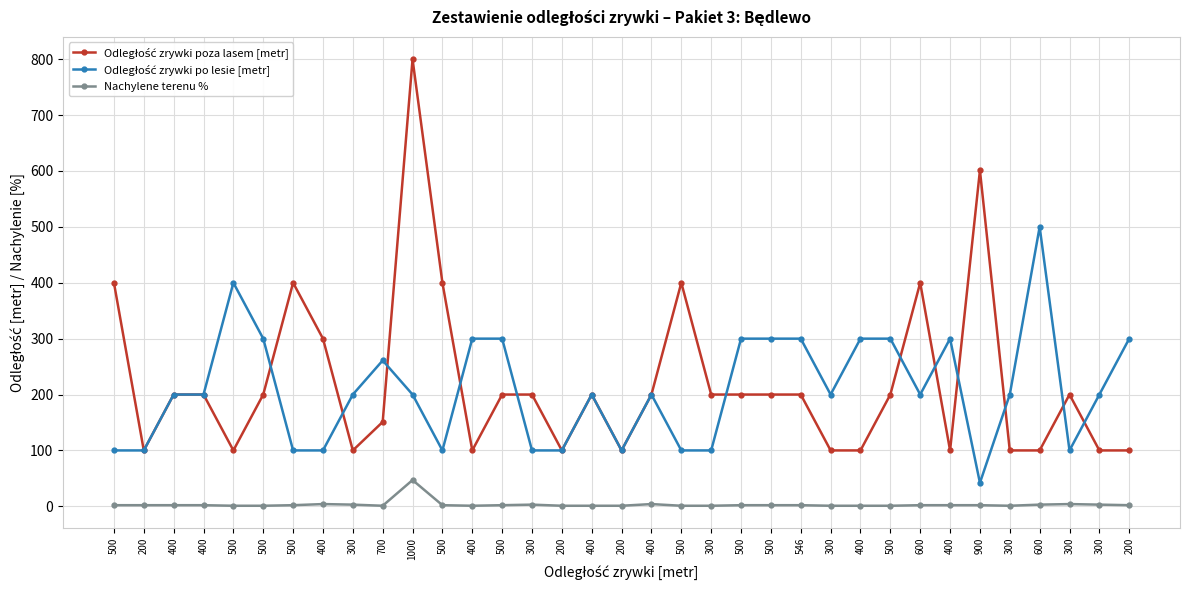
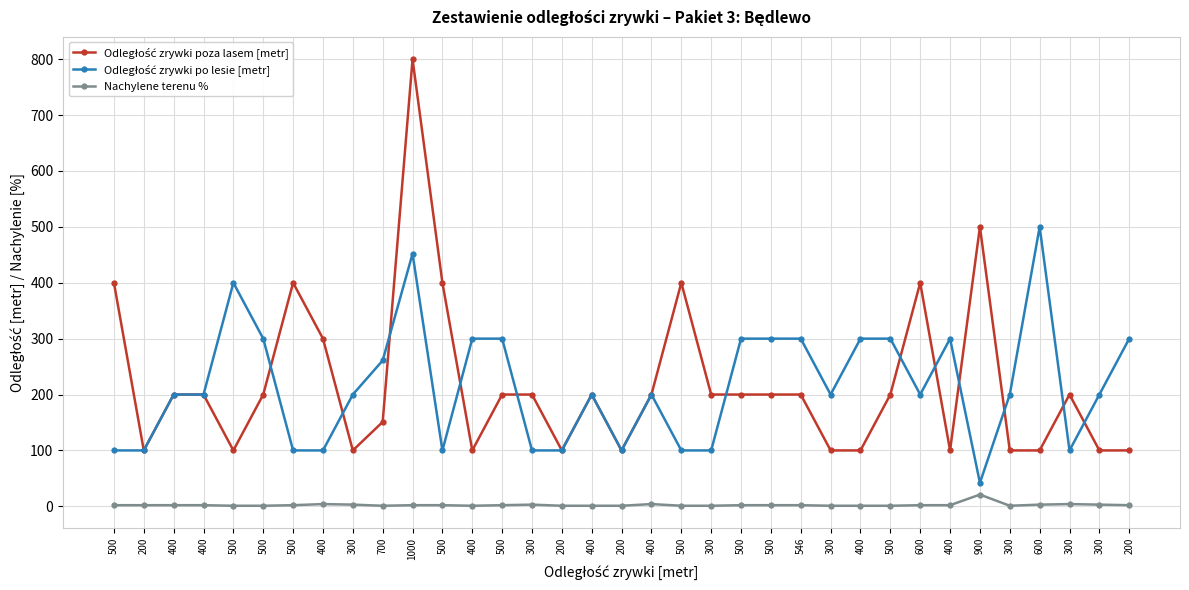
  {
    "Odległość zrywki poza lasem [metr]": {
      "700": 150,
      "1000": 800,
      "546": 200,
-     "900": 600
+     "900": 500
    },
    "Odległość zrywki po lesie [metr]": {
      "700": 260,
-     "1000": 200,
+     "1000": 450,
      "546": 300,
      "900": 40
    },
    "Nachylene terenu %": {
      "700": 0,
-     "1000": 50,
+     "1000": 0,
      "546": 0,
-     "900": 0
+     "900": 20
    }
  }
